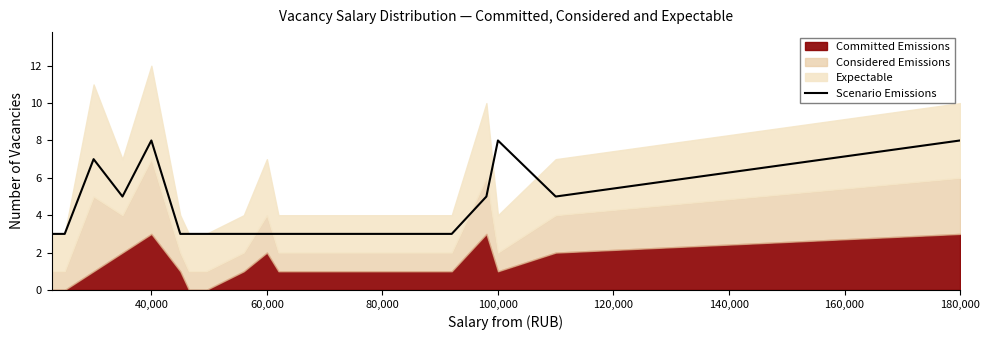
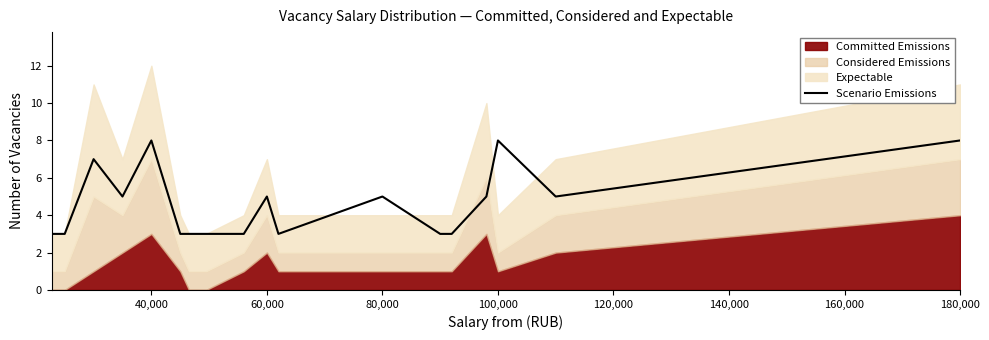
  {
    "Scenario Emissions": {
      "40,000": 8,
-     "60,000": 3,
-     "80,000": 3,
+     "60,000": 5,
+     "80,000": 5,
      "100,000": 8,
      "180,000": 8
    },
    "Committed Emissions": {
      "40,000": 3,
      "60,000": 2,
      "80,000": 1,
      "100,000": 1,
-     "180,000": 3
+     "180,000": 4
    }
  }
